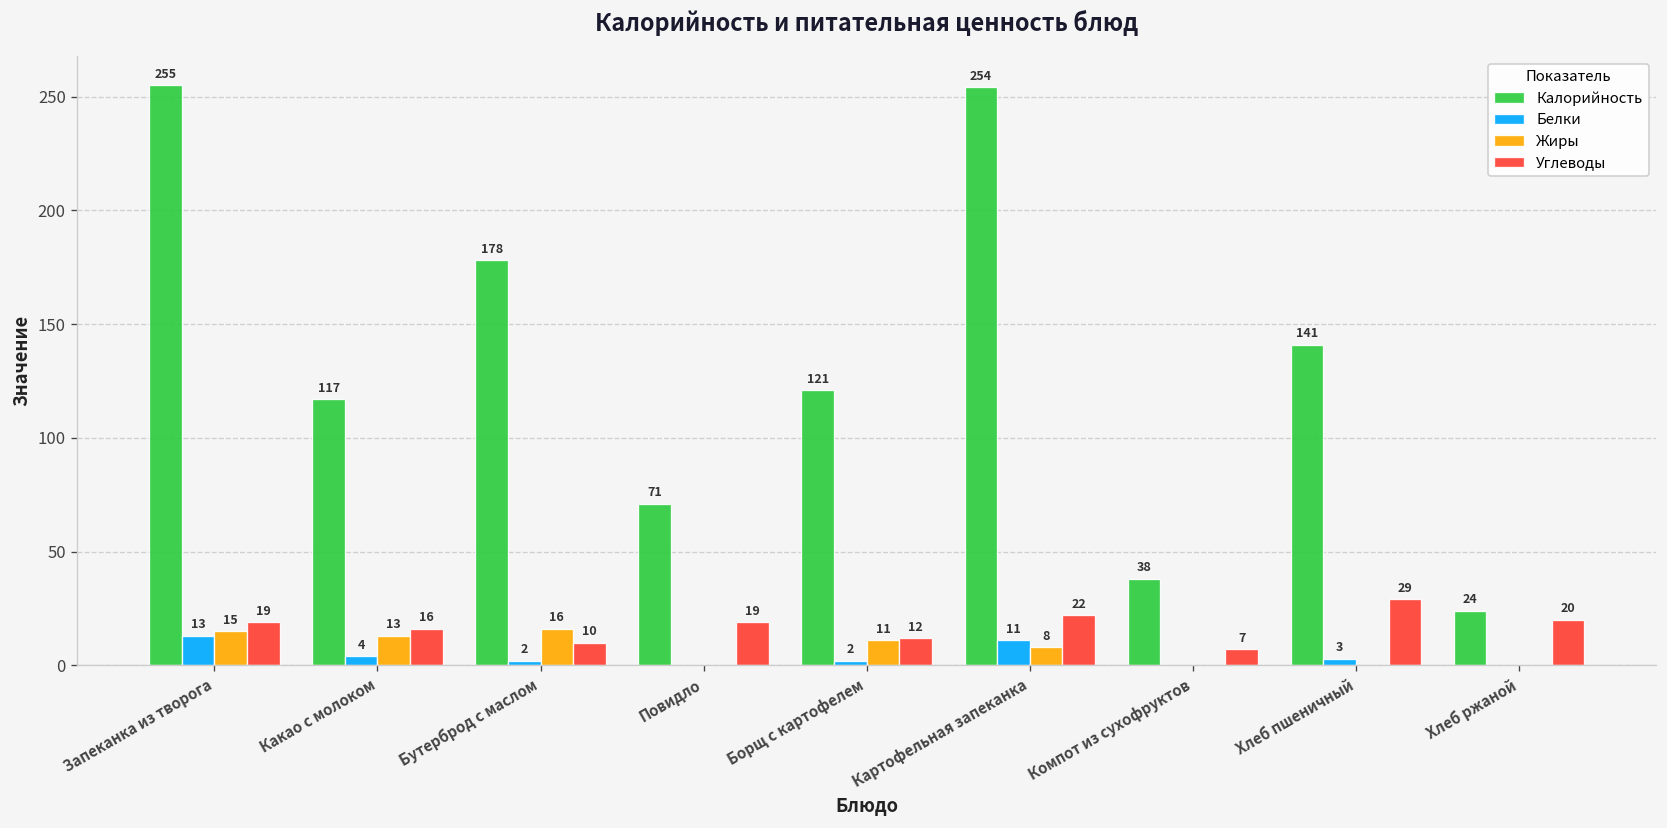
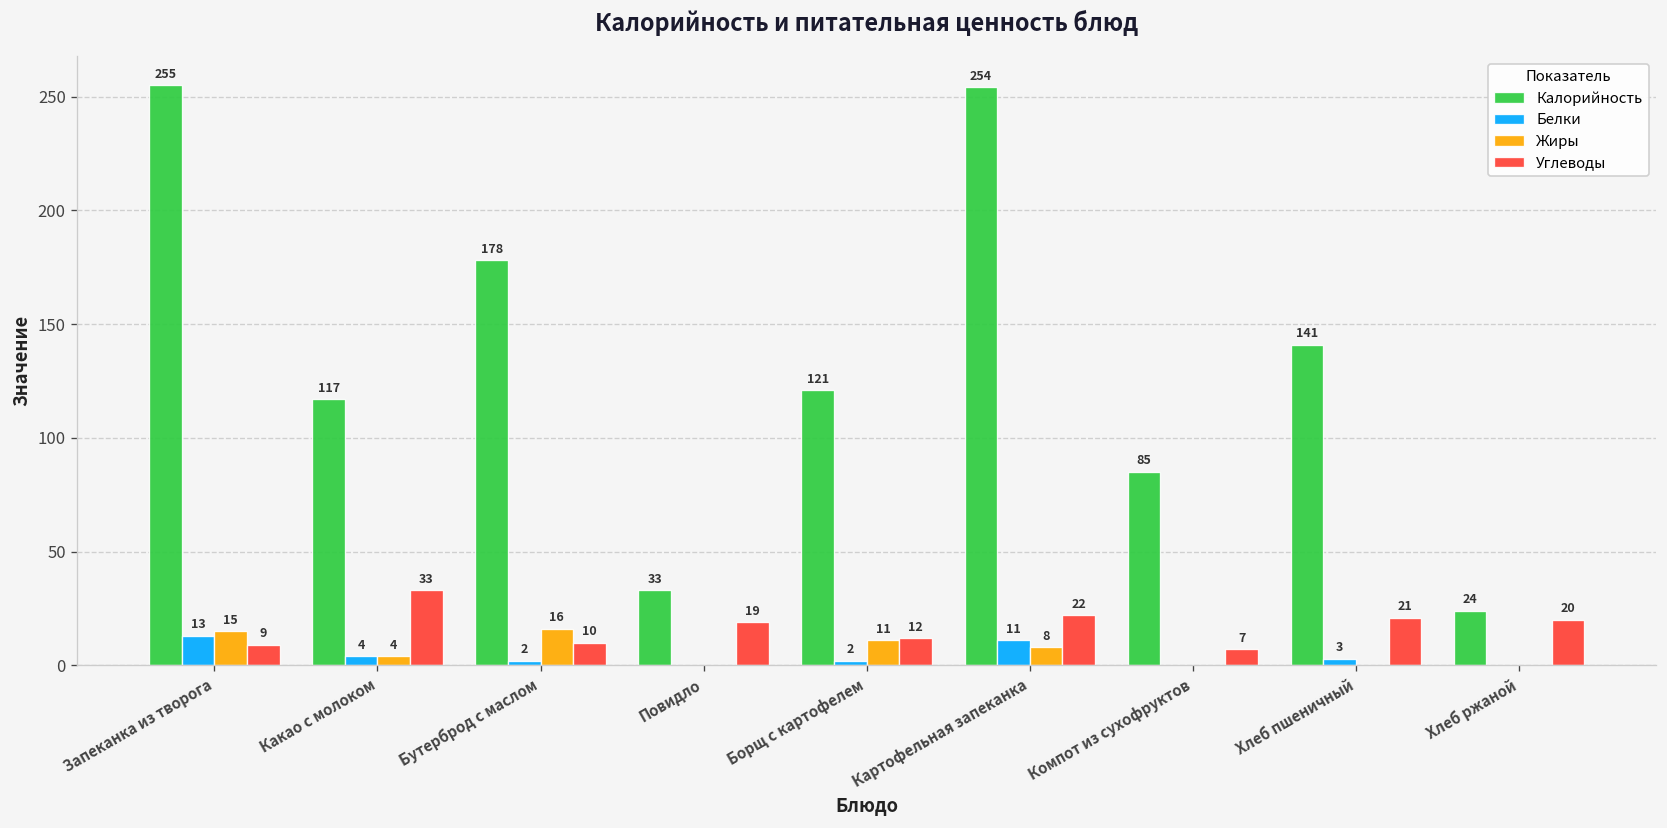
  {
    "Калорийность": {
      "Запеканка из творога": 255,
      "Какао с молоком": 117,
      "Бутерброд с маслом": 178,
-     "Повидло": 71,
+     "Повидло": 33,
      "Борщ с картофелем": 121,
      "Картофельная запеканка": 254,
-     "Компот из сухофруктов": 38,
+     "Компот из сухофруктов": 85,
      "Хлеб пшеничный": 141,
      "Хлеб ржаной": 24
    },
    "Белки": {
      "Запеканка из творога": 13,
      "Какао с молоком": 4,
      "Бутерброд с маслом": 2,
      "Борщ с картофелем": 2,
      "Картофельная запеканка": 11,
      "Хлеб пшеничный": 3
    },
    "Жиры": {
      "Запеканка из творога": 15,
-     "Какао с молоком": 13,
+     "Какао с молоком": 4,
      "Бутерброд с маслом": 16,
      "Борщ с картофелем": 11,
      "Картофельная запеканка": 8
    },
    "Углеводы": {
-     "Запеканка из творога": 19,
-     "Какао с молоком": 16,
+     "Запеканка из творога": 9,
+     "Какао с молоком": 33,
      "Бутерброд с маслом": 10,
      "Повидло": 19,
      "Борщ с картофелем": 12,
      "Картофельная запеканка": 22,
      "Компот из сухофруктов": 7,
-     "Хлеб пшеничный": 29,
+     "Хлеб пшеничный": 21,
      "Хлеб ржаной": 20
    }
  }
